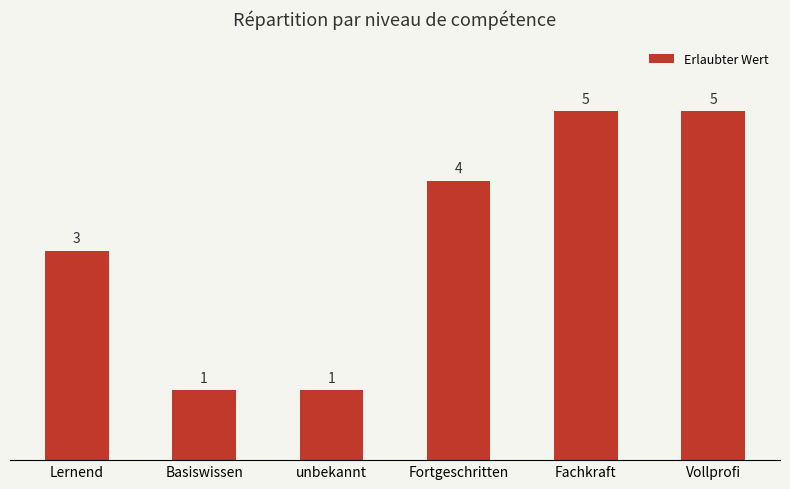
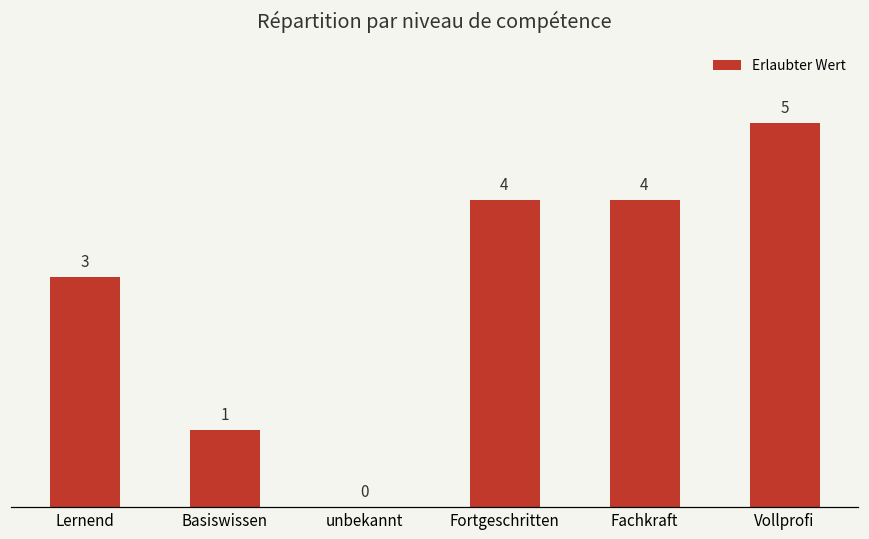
  {
    "Lernend": 3,
    "Basiswissen": 1,
-   "unbekannt": 1,
+   "unbekannt": 0,
    "Fortgeschritten": 4,
-   "Fachkraft": 5,
+   "Fachkraft": 4,
    "Vollprofi": 5
  }
